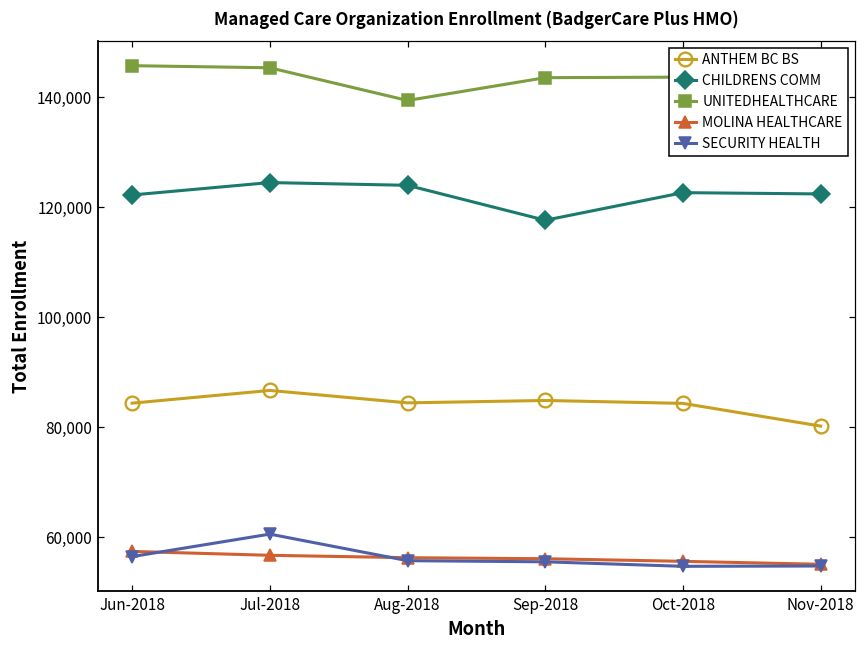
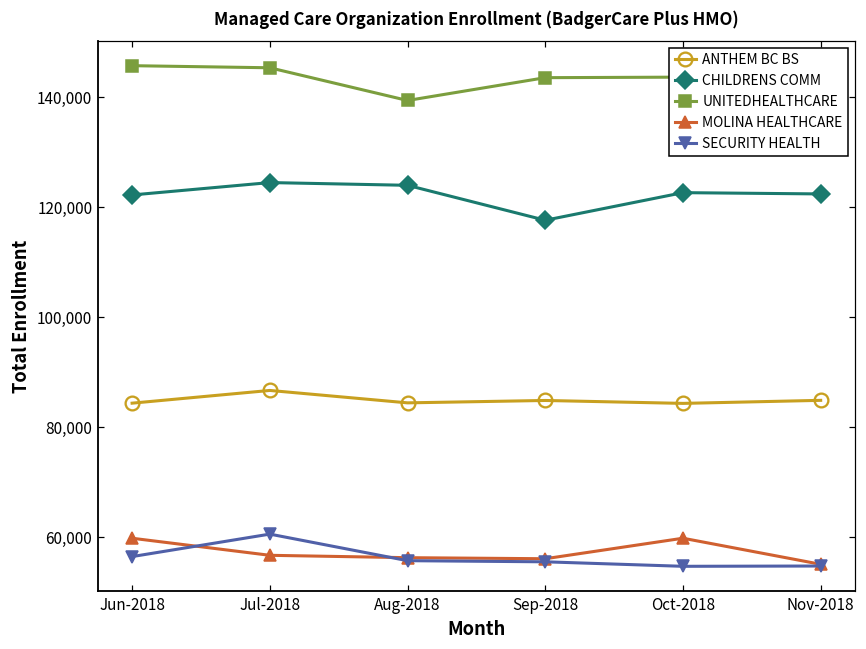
  {
    "ANTHEM BC BS": {
      "Jun-2018": "84,000",
      "Jul-2018": "87,000",
      "Aug-2018": "84,000",
      "Sep-2018": "85,000",
      "Oct-2018": "84,000",
-     "Nov-2018": "80,000"
+     "Nov-2018": "85,000"
    },
    "CHILDRENS COMM": {
      "Jun-2018": "122,000",
      "Jul-2018": "125,000",
      "Aug-2018": "124,000",
      "Sep-2018": "118,000",
      "Oct-2018": "123,000",
      "Nov-2018": "122,000"
    },
    "UNITEDHEALTHCARE": {
      "Jun-2018": "146,000",
      "Jul-2018": "145,000",
      "Aug-2018": "139,000",
      "Sep-2018": "144,000"
    },
    "MOLINA HEALTHCARE": {
-     "Jun-2018": "57,000",
+     "Jun-2018": "60,000",
      "Jul-2018": "57,000",
      "Aug-2018": "56,000",
      "Sep-2018": "56,000",
-     "Oct-2018": "56,000"
+     "Oct-2018": "60,000"
    },
    "SECURITY HEALTH": {
      "Jun-2018": "56,000",
      "Jul-2018": "61,000",
      "Aug-2018": "56,000",
      "Sep-2018": "56,000",
      "Oct-2018": "55,000"
    }
  }
